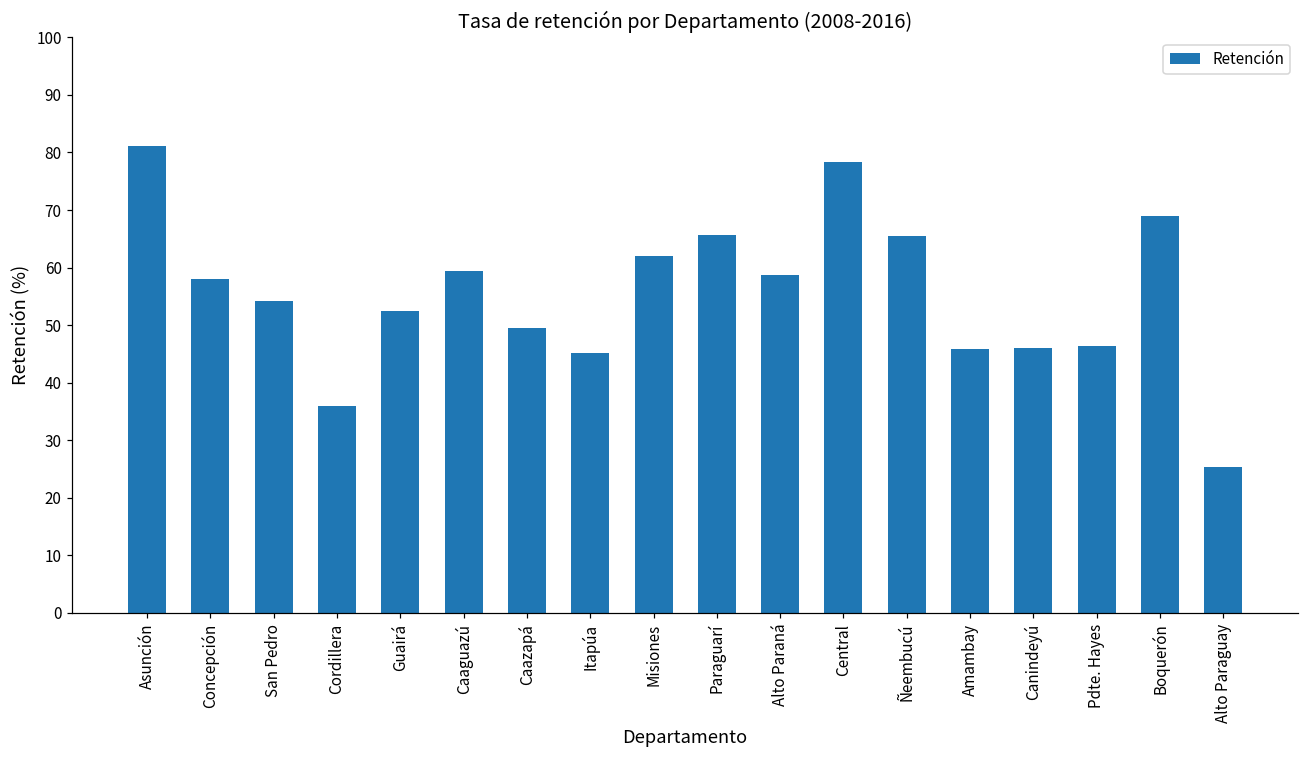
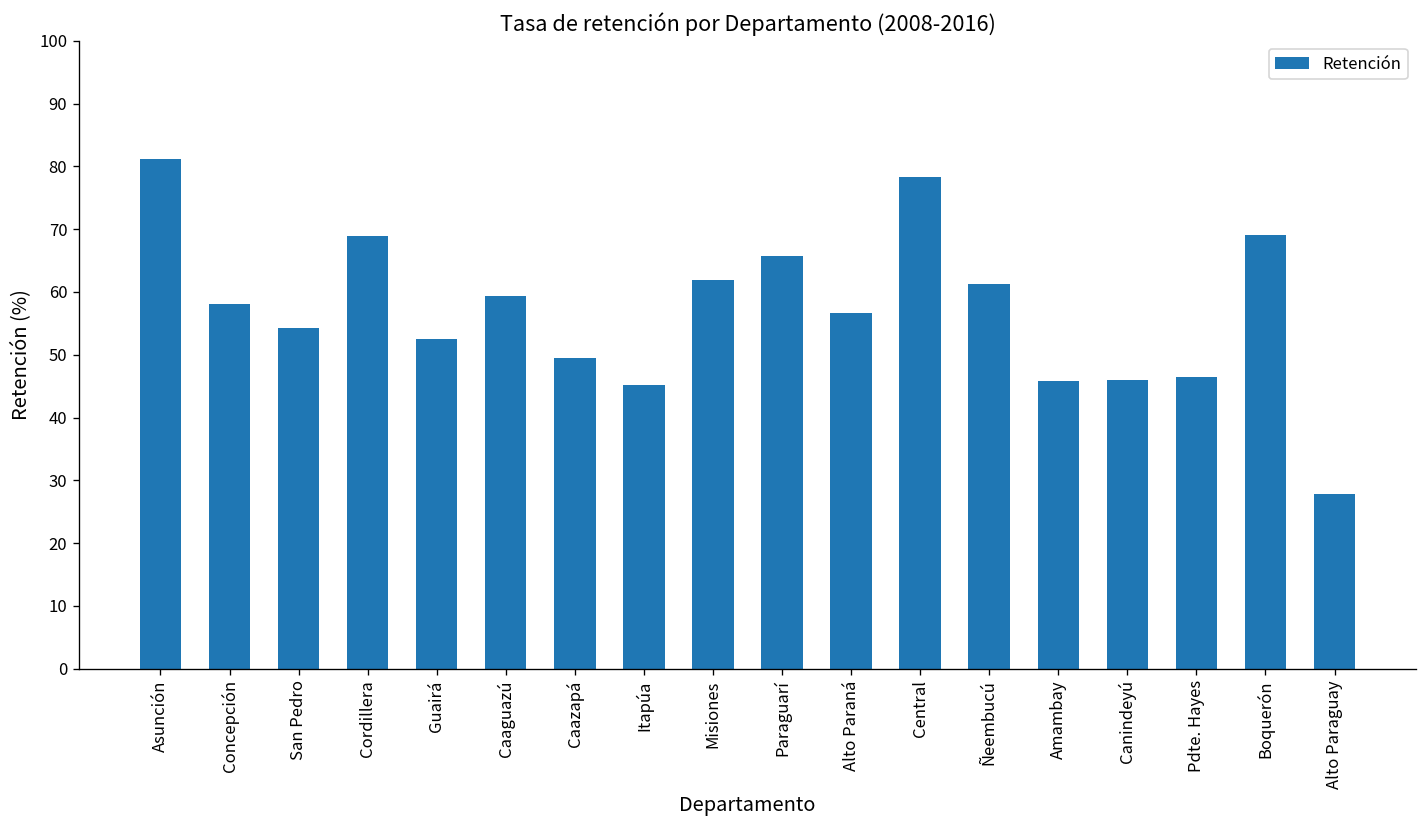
  {
    "Asunción": 81,
    "Concepción": 58,
    "San Pedro": 54,
-   "Cordillera": 36,
+   "Cordillera": 69,
    "Guairá": 52,
    "Caaguazú": 59,
    "Caazapá": 49,
    "Itapúa": 45,
    "Misiones": 62,
    "Paraguarí": 66,
-   "Alto Paraná": 59,
+   "Alto Paraná": 57,
    "Central": 78,
-   "Ñeembucú": 65,
+   "Ñeembucú": 61,
    "Amambay": 46,
    "Canindeyú": 46,
    "Pdte. Hayes": 46,
    "Boquerón": 69,
-   "Alto Paraguay": 25
+   "Alto Paraguay": 28
  }
